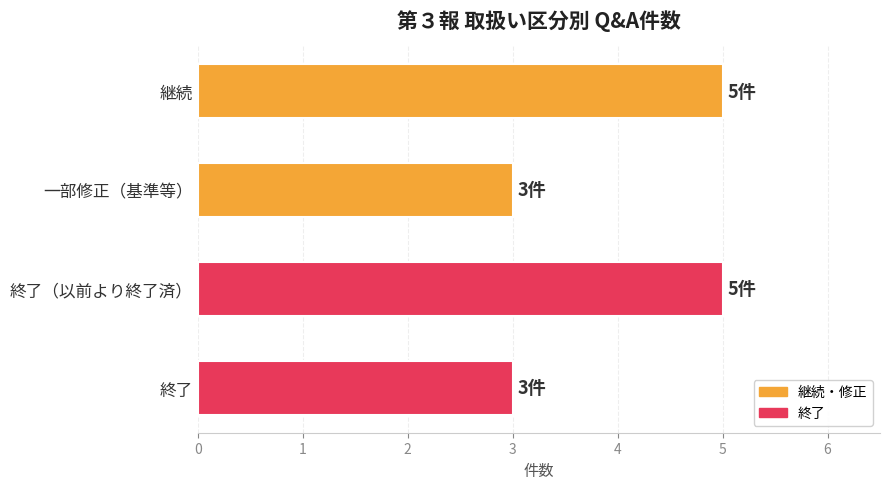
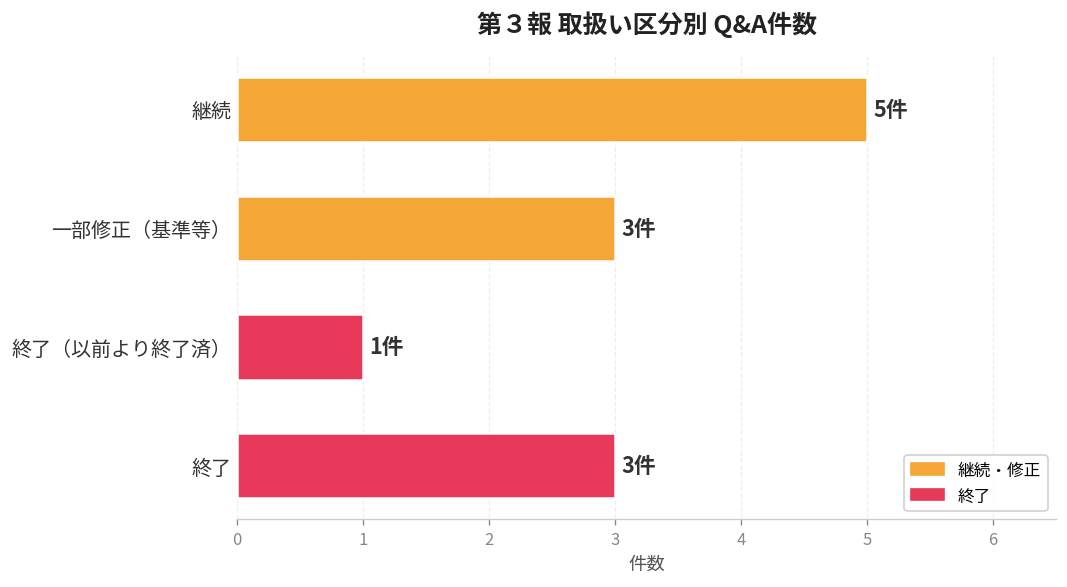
  {
    "継続": "5件",
    "一部修正（基準等）": "3件",
-   "終了（以前より終了済）": "5件",
+   "終了（以前より終了済）": "1件",
    "終了": "3件"
  }
